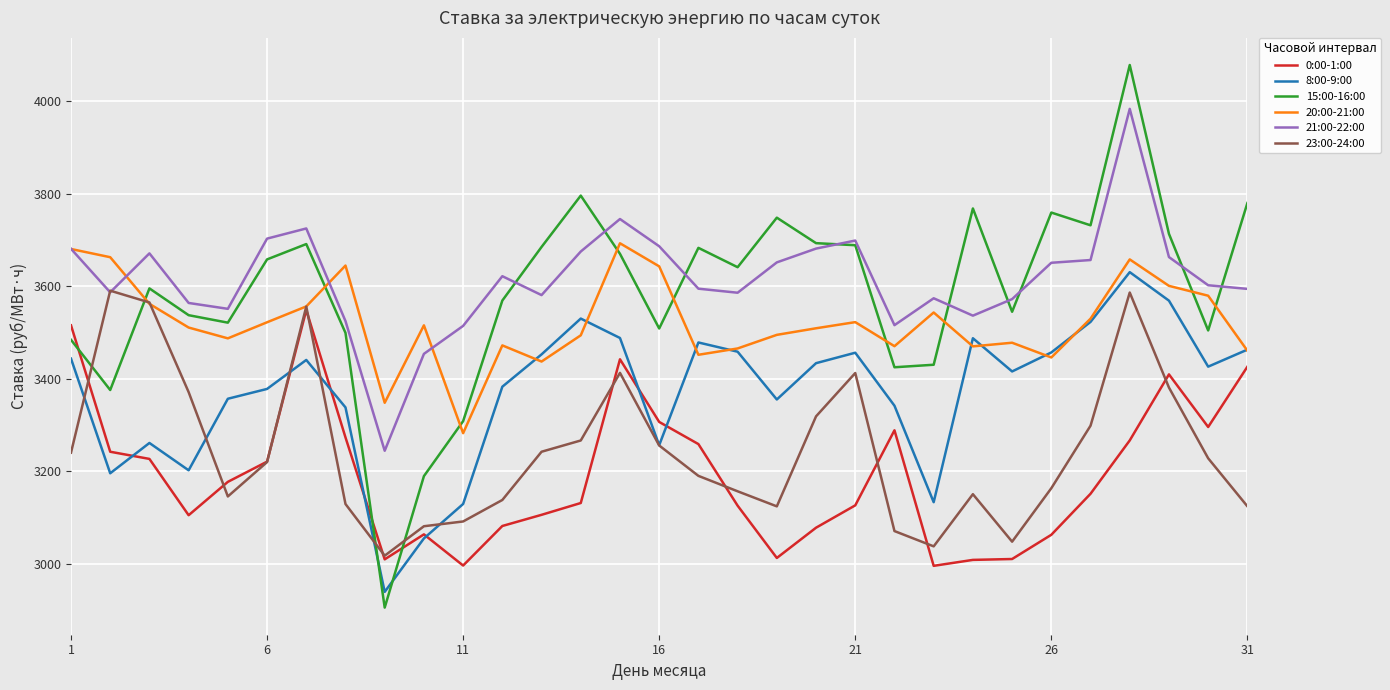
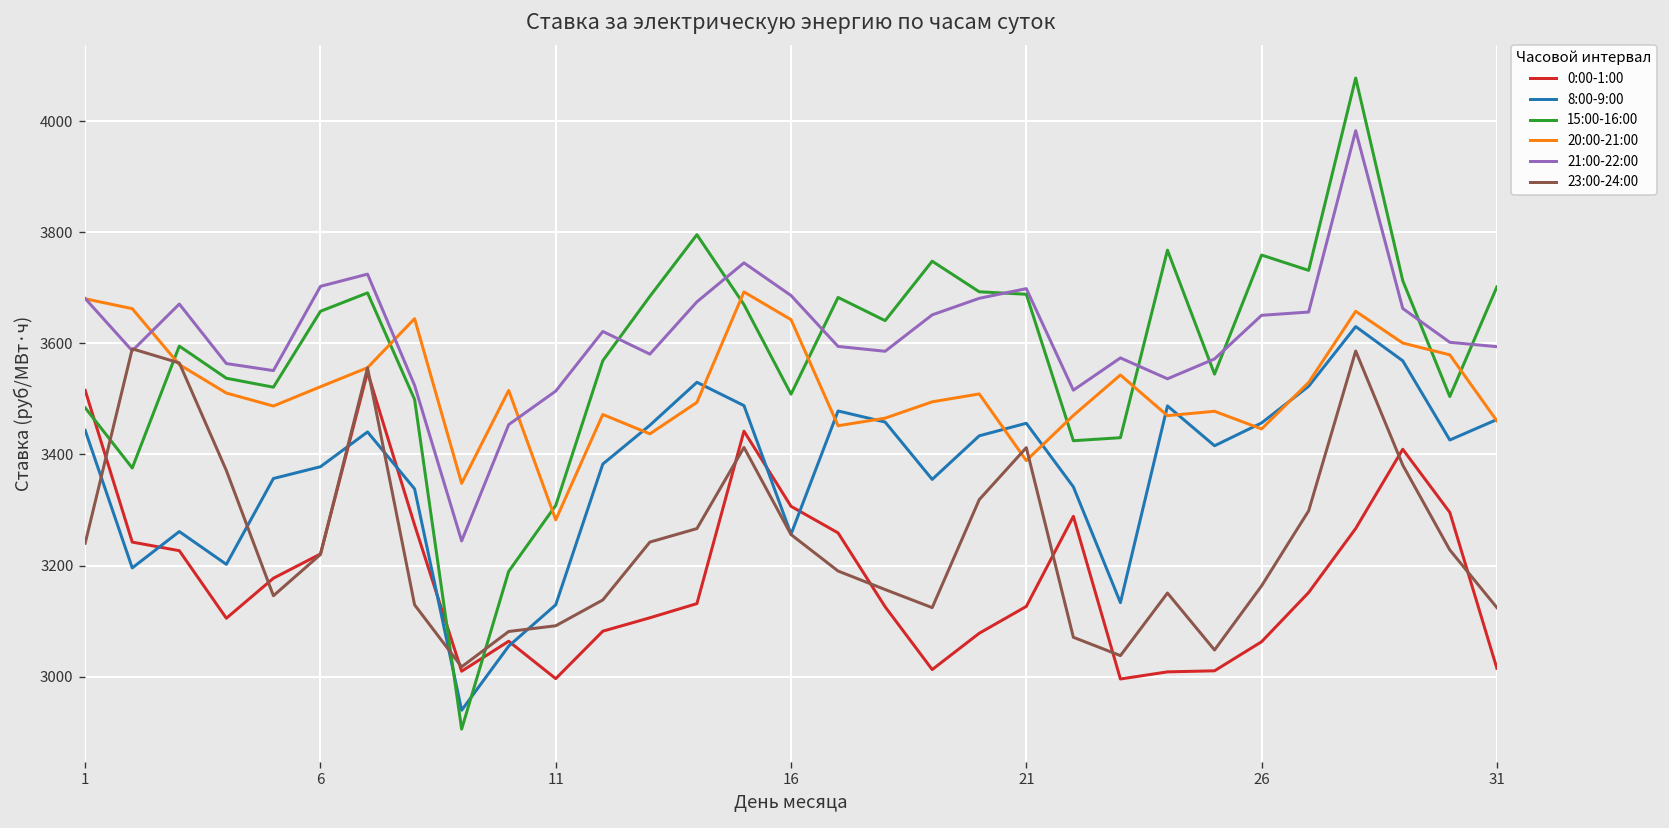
  {
    "0:00-1:00": {
      "1": 3520,
      "11": 3000,
      "16": 3310,
      "21": 3130,
      "26": 3060,
-     "31": 3430
+     "31": 3010
    },
    "8:00-9:00": {
      "1": 3440,
      "6": 3380,
      "11": 3130,
      "21": 3460,
      "26": 3460
    },
    "15:00-16:00": {
      "1": 3480,
      "6": 3660,
      "11": 3310,
      "16": 3510,
      "21": 3690,
      "26": 3760,
-     "31": 3780
+     "31": 3700
    },
    "20:00-21:00": {
      "6": 3520,
      "11": 3280,
      "16": 3640,
-     "21": 3520,
+     "21": 3390,
      "26": 3450
    },
    "21:00-22:00": {
      "6": 3700,
      "11": 3510,
      "16": 3690,
      "21": 3700,
      "26": 3650,
      "31": 3590
    },
    "23:00-24:00": {
      "1": 3240,
      "11": 3090,
      "21": 3410,
      "26": 3160,
      "31": 3120
    }
  }
